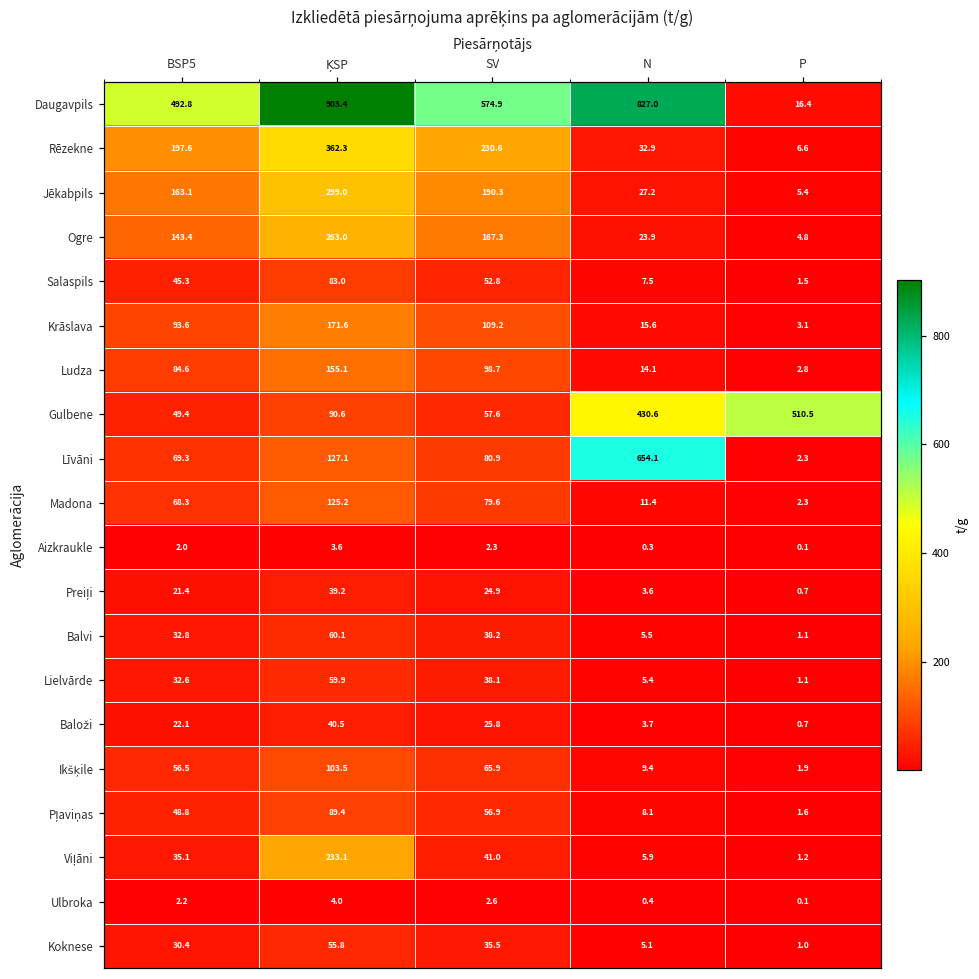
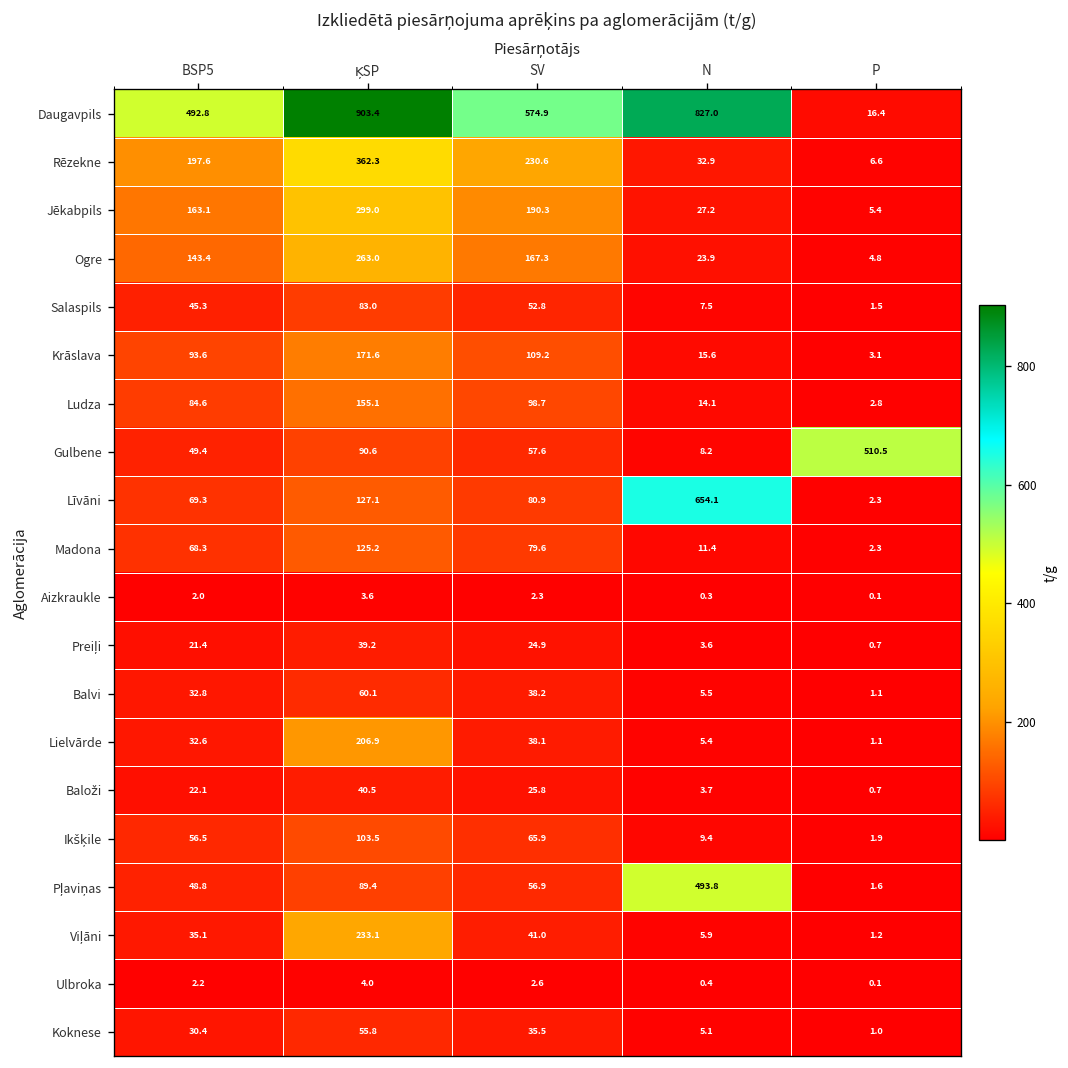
  {
    "Daugavpils": {
      "BSP5": 492.8,
      "ĶSP": 903.4,
      "SV": 574.9,
      "N": 827.0,
      "P": 16.4
    },
    "Rēzekne": {
      "BSP5": 197.6,
      "ĶSP": 362.3,
      "SV": 230.6,
      "N": 32.9,
      "P": 6.6
    },
    "Jēkabpils": {
      "BSP5": 163.1,
      "ĶSP": 299.0,
      "SV": 190.3,
      "N": 27.2,
      "P": 5.4
    },
    "Ogre": {
      "BSP5": 143.4,
      "ĶSP": 263.0,
      "SV": 167.3,
      "N": 23.9,
      "P": 4.8
    },
    "Salaspils": {
      "BSP5": 45.3,
      "ĶSP": 83.0,
      "SV": 52.8,
      "N": 7.5,
      "P": 1.5
    },
    "Krāslava": {
      "BSP5": 93.6,
      "ĶSP": 171.6,
      "SV": 109.2,
      "N": 15.6,
      "P": 3.1
    },
    "Ludza": {
      "BSP5": 84.6,
      "ĶSP": 155.1,
      "SV": 98.7,
      "N": 14.1,
      "P": 2.8
    },
    "Gulbene": {
      "BSP5": 49.4,
      "ĶSP": 90.6,
      "SV": 57.6,
-     "N": 430.6,
+     "N": 8.2,
      "P": 510.5
    },
    "Līvāni": {
      "BSP5": 69.3,
      "ĶSP": 127.1,
      "SV": 80.9,
      "N": 654.1,
      "P": 2.3
    },
    "Madona": {
      "BSP5": 68.3,
      "ĶSP": 125.2,
      "SV": 79.6,
      "N": 11.4,
      "P": 2.3
    },
    "Aizkraukle": {
      "BSP5": 2.0,
      "ĶSP": 3.6,
      "SV": 2.3,
      "N": 0.3,
      "P": 0.1
    },
    "Preiļi": {
      "BSP5": 21.4,
      "ĶSP": 39.2,
      "SV": 24.9,
      "N": 3.6,
      "P": 0.7
    },
    "Balvi": {
      "BSP5": 32.8,
      "ĶSP": 60.1,
      "SV": 38.2,
      "N": 5.5,
      "P": 1.1
    },
    "Lielvārde": {
      "BSP5": 32.6,
-     "ĶSP": 59.9,
+     "ĶSP": 206.9,
      "SV": 38.1,
      "N": 5.4,
      "P": 1.1
    },
    "Baloži": {
      "BSP5": 22.1,
      "ĶSP": 40.5,
      "SV": 25.8,
      "N": 3.7,
      "P": 0.7
    },
    "Ikšķile": {
      "BSP5": 56.5,
      "ĶSP": 103.5,
      "SV": 65.9,
      "N": 9.4,
      "P": 1.9
    },
    "Pļaviņas": {
      "BSP5": 48.8,
      "ĶSP": 89.4,
      "SV": 56.9,
-     "N": 8.1,
+     "N": 493.8,
      "P": 1.6
    },
    "Viļāni": {
      "BSP5": 35.1,
      "ĶSP": 233.1,
      "SV": 41.0,
      "N": 5.9,
      "P": 1.2
    },
    "Ulbroka": {
      "BSP5": 2.2,
      "ĶSP": 4.0,
      "SV": 2.6,
      "N": 0.4,
      "P": 0.1
    },
    "Koknese": {
      "BSP5": 30.4,
      "ĶSP": 55.8,
      "SV": 35.5,
      "N": 5.1,
      "P": 1.0
    }
  }
